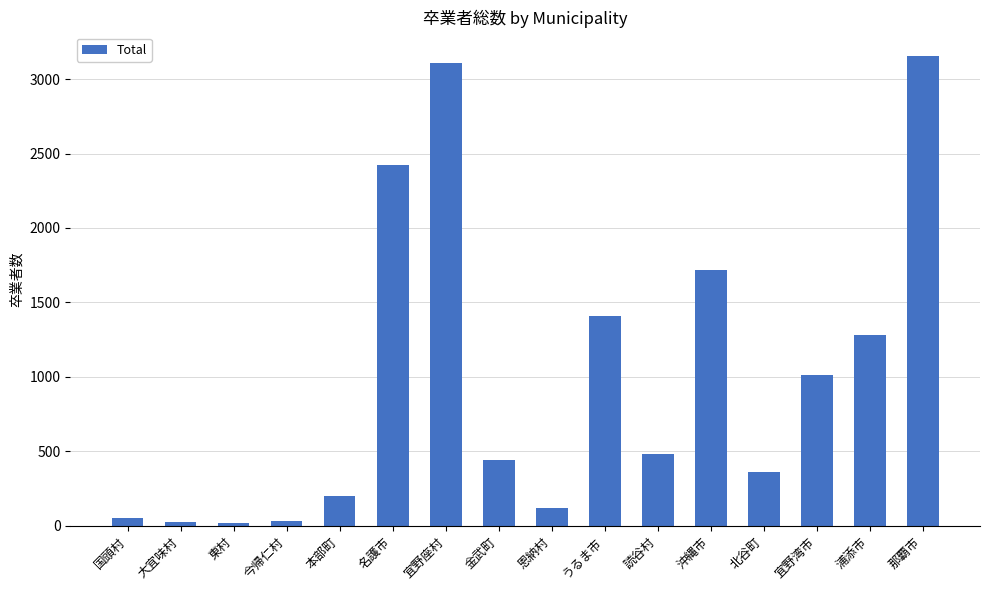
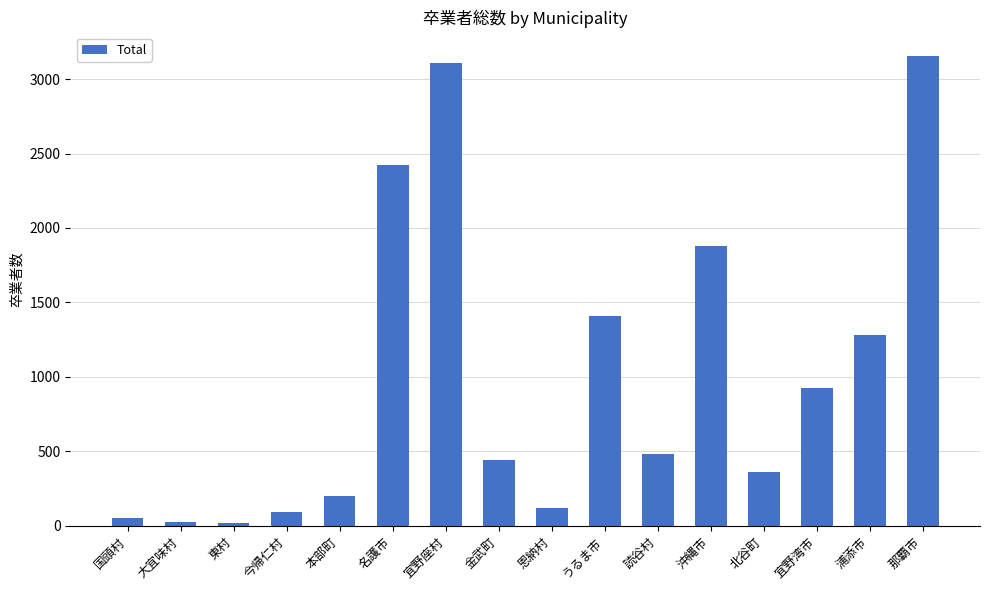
  {
    "国頭村": 50,
    "大宜味村": 30,
    "東村": 20,
-   "今帰仁村": 30,
+   "今帰仁村": 90,
    "本部町": 200,
    "名護市": 2430,
    "宜野座村": 3110,
    "金武町": 440,
    "恩納村": 120,
    "うるま市": 1410,
    "読谷村": 480,
-   "沖縄市": 1720,
+   "沖縄市": 1880,
    "北谷町": 360,
-   "宜野湾市": 1010,
+   "宜野湾市": 930,
    "浦添市": 1280,
    "那覇市": 3150
  }
